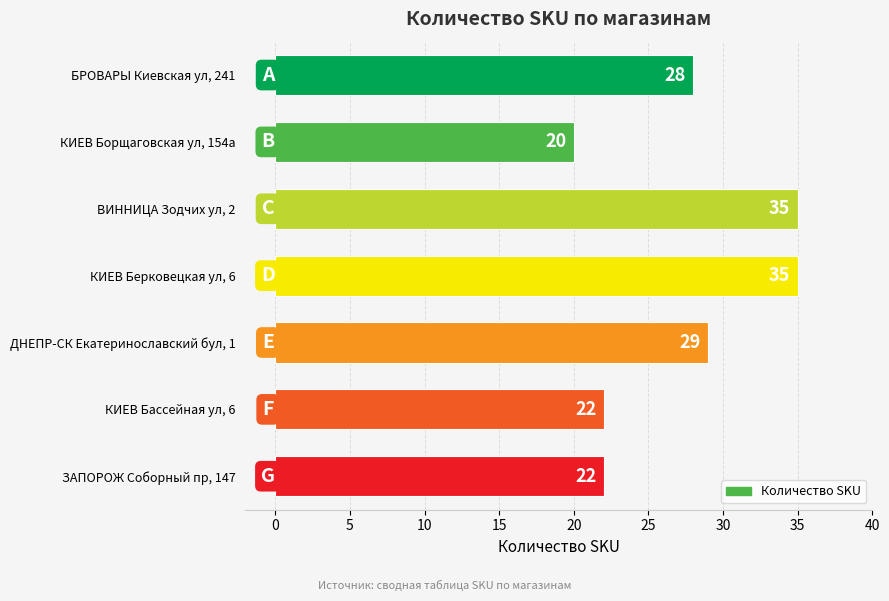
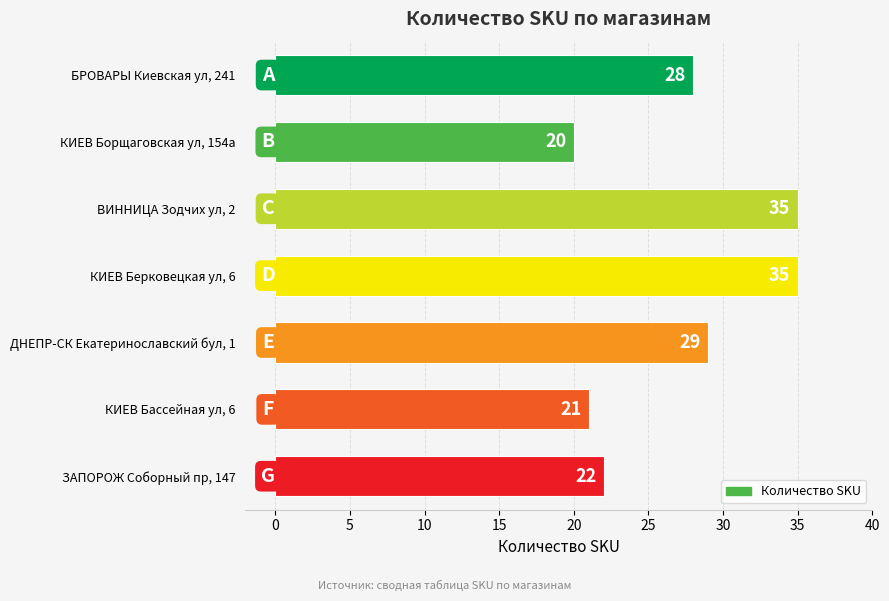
  {
    "БРОВАРЫ Киевская ул, 241": 28,
    "КИЕВ Борщаговская ул, 154а": 20,
    "ВИННИЦА Зодчих ул, 2": 35,
    "КИЕВ Берковецкая ул, 6": 35,
    "ДНЕПР-СК Екатеринославский бул, 1": 29,
-   "КИЕВ Бассейная ул, 6": 22,
+   "КИЕВ Бассейная ул, 6": 21,
    "ЗАПОРОЖ Соборный пр, 147": 22
  }
